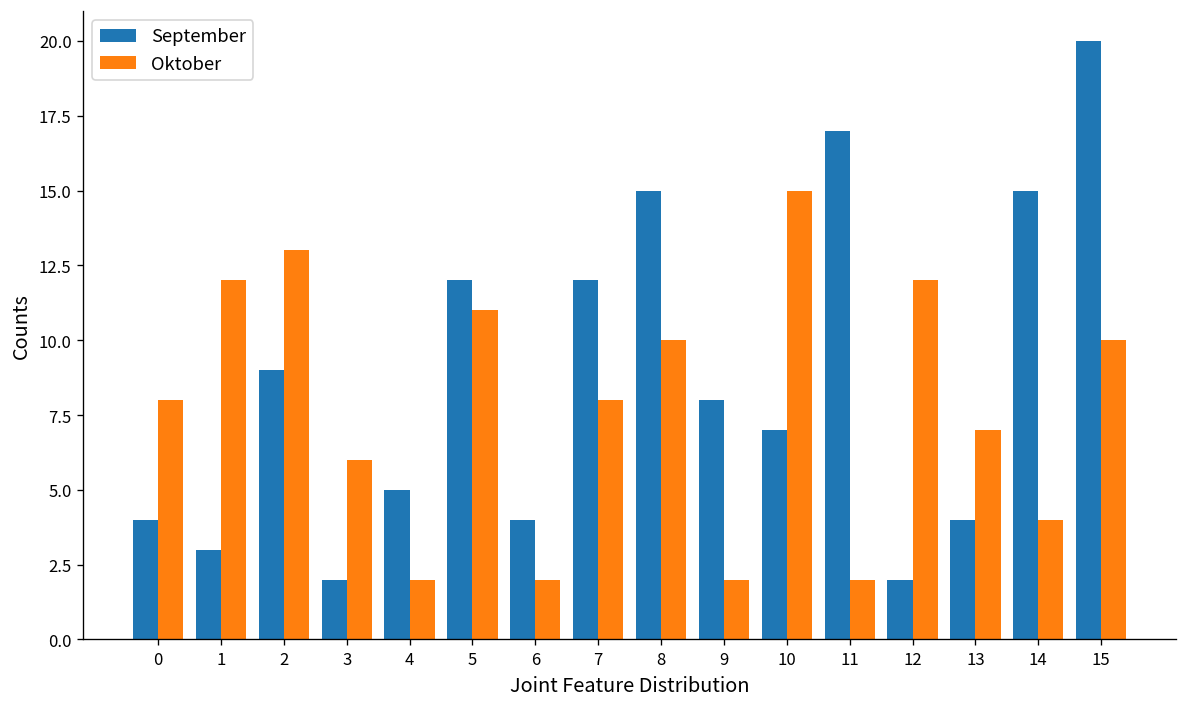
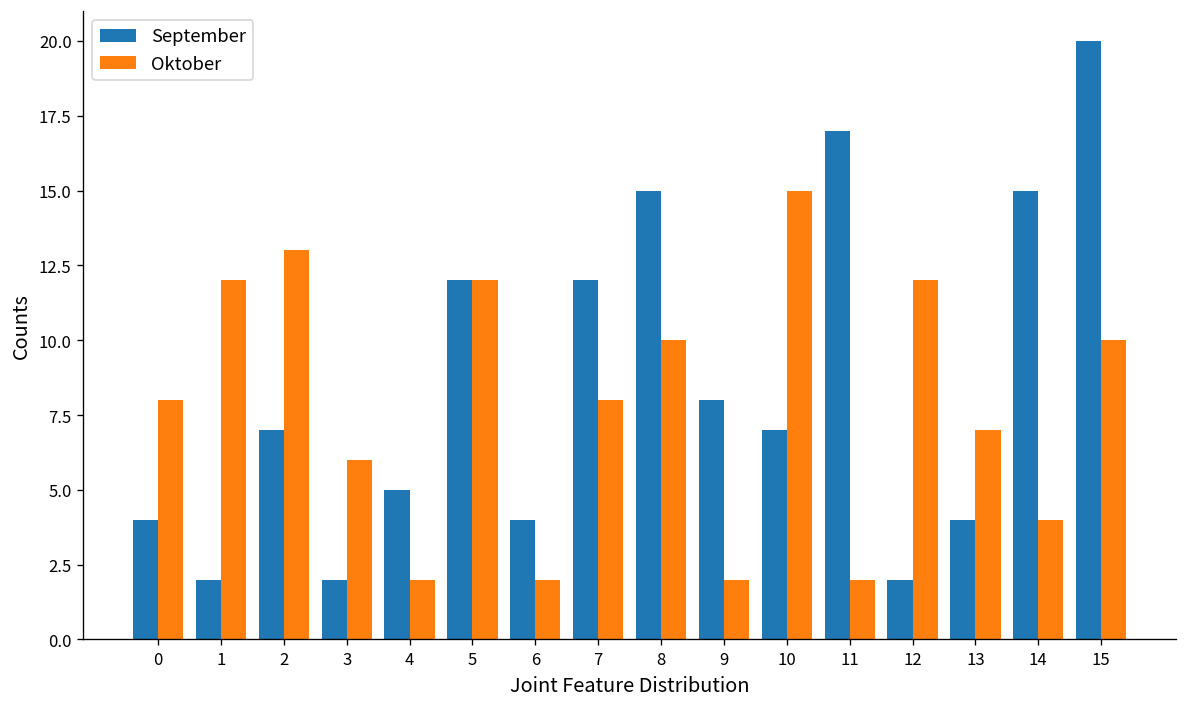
  {
    "September": {
      "0": 4,
-     "1": 3,
-     "2": 9,
+     "1": 2,
+     "2": 7,
      "3": 2,
      "4": 5,
      "5": 12,
      "6": 4,
      "7": 12,
      "8": 15,
      "9": 8,
      "10": 7,
      "11": 17,
      "12": 2,
      "13": 4,
      "14": 15,
      "15": 20
    },
    "Oktober": {
      "0": 8,
      "1": 12,
      "2": 13,
      "3": 6,
      "4": 2,
-     "5": 11,
+     "5": 12,
      "6": 2,
      "7": 8,
      "8": 10,
      "9": 2,
      "10": 15,
      "11": 2,
      "12": 12,
      "13": 7,
      "14": 4,
      "15": 10
    }
  }
